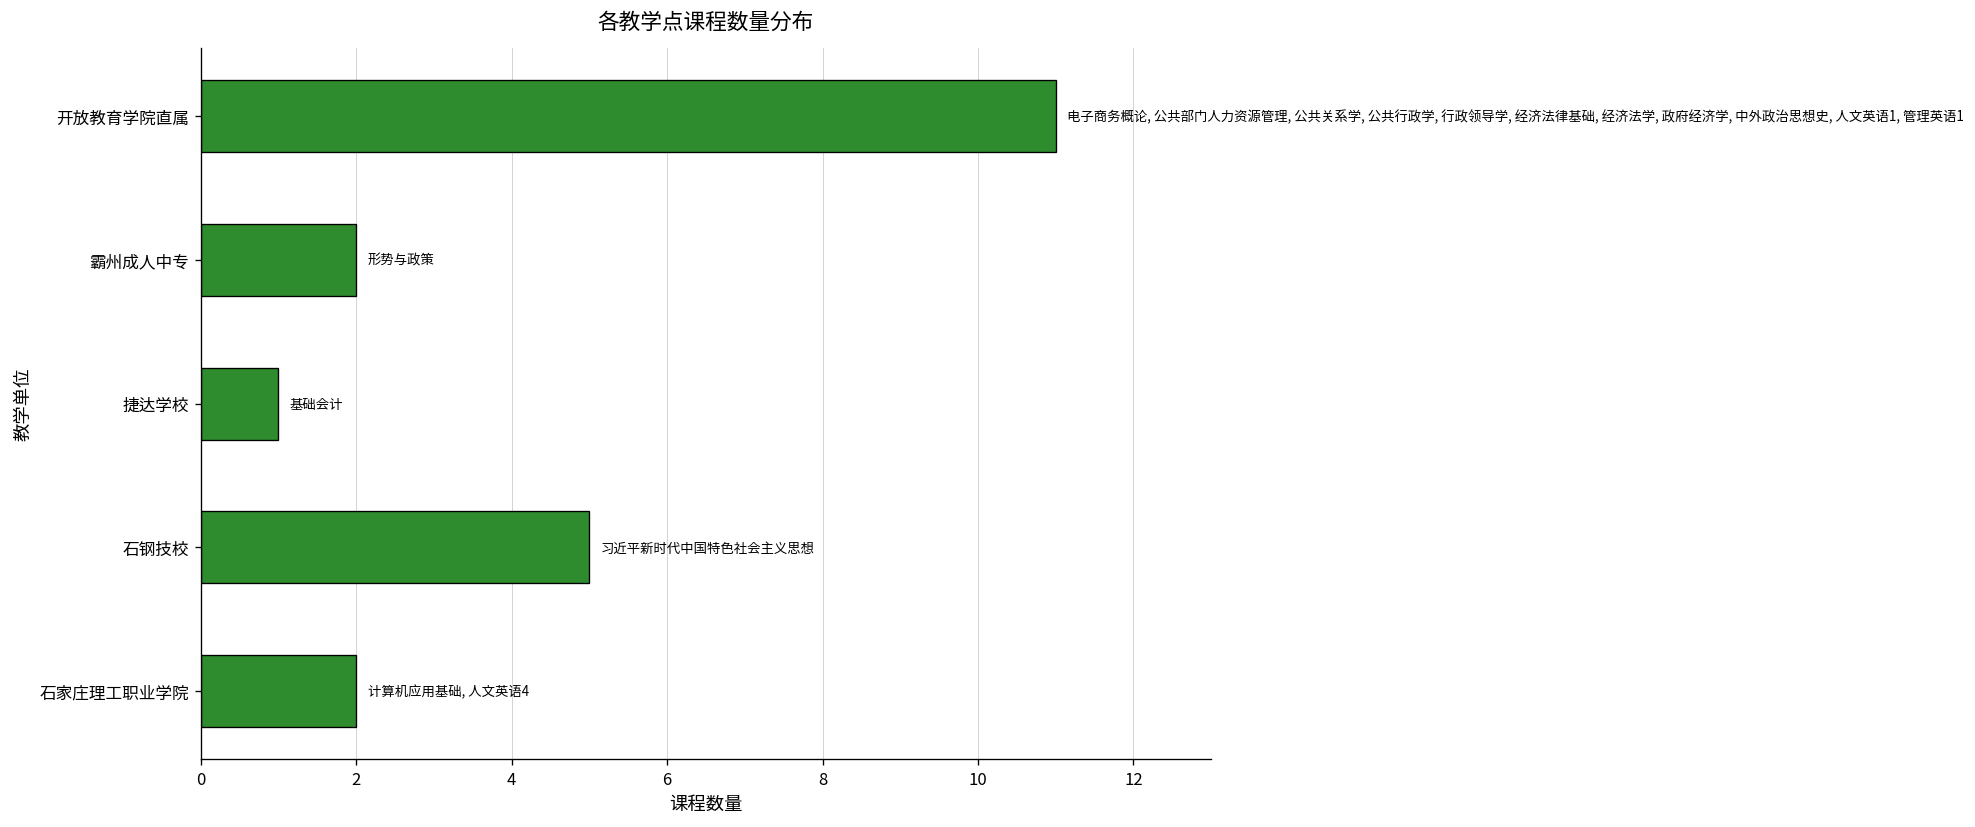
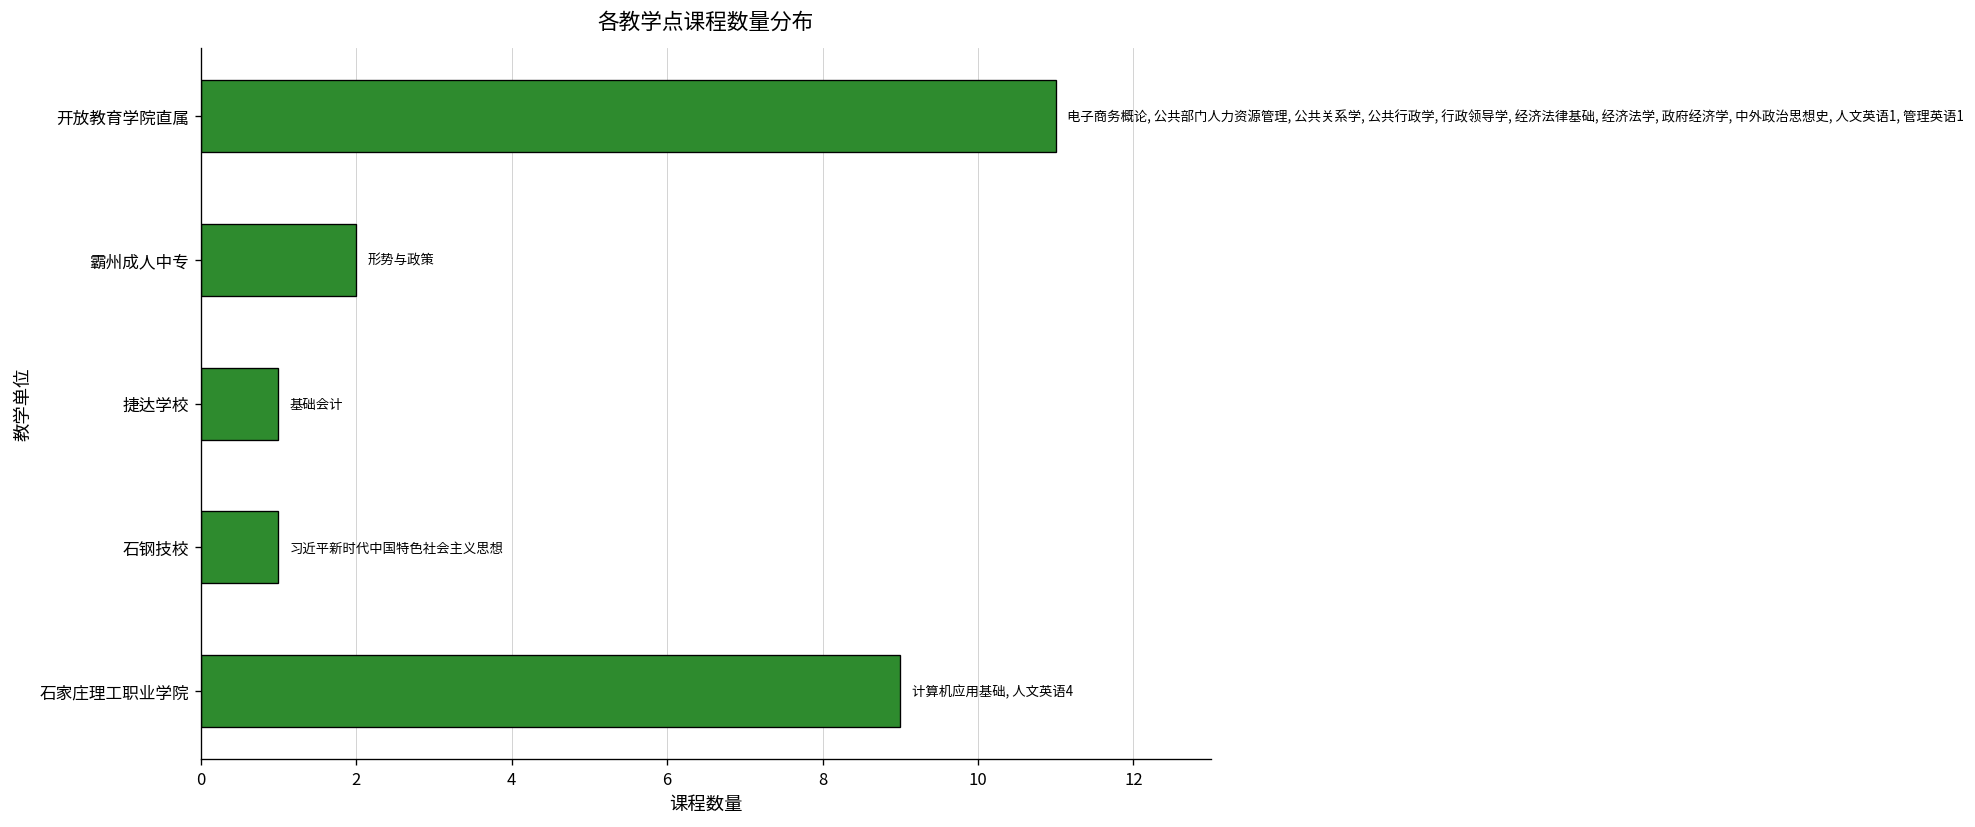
  {
    "开放教育学院直属": 11,
    "霸州成人中专": 2,
    "捷达学校": 1,
-   "石钢技校": 5,
-   "石家庄理工职业学院": 2
+   "石钢技校": 1,
+   "石家庄理工职业学院": 9
  }
